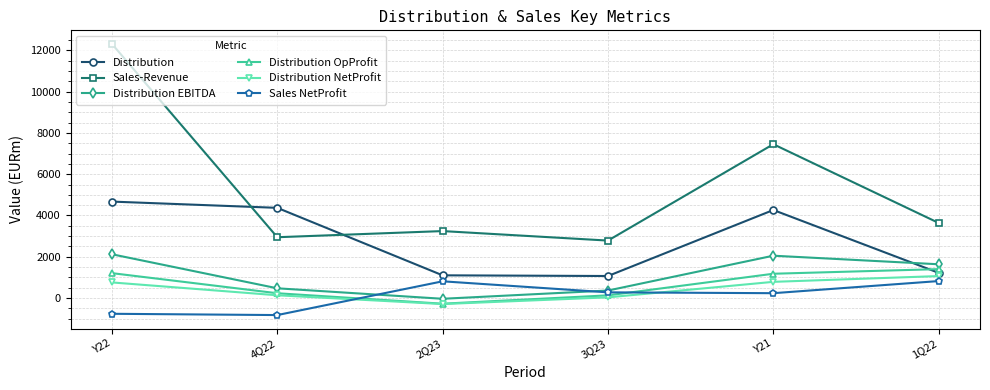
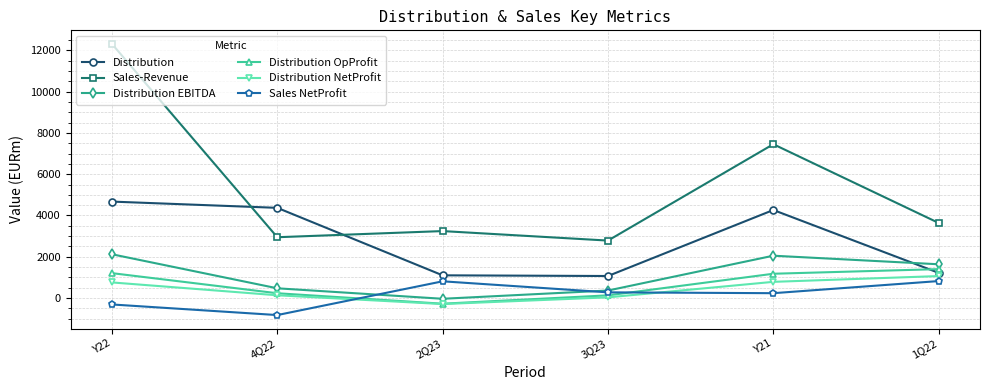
  {
    "Sales NetProfit": {
-     "Y22": -800,
+     "Y22": -300,
      "4Q22": -800,
      "2Q23": 800,
      "Y21": 200,
      "1Q22": 800
    }
  }
